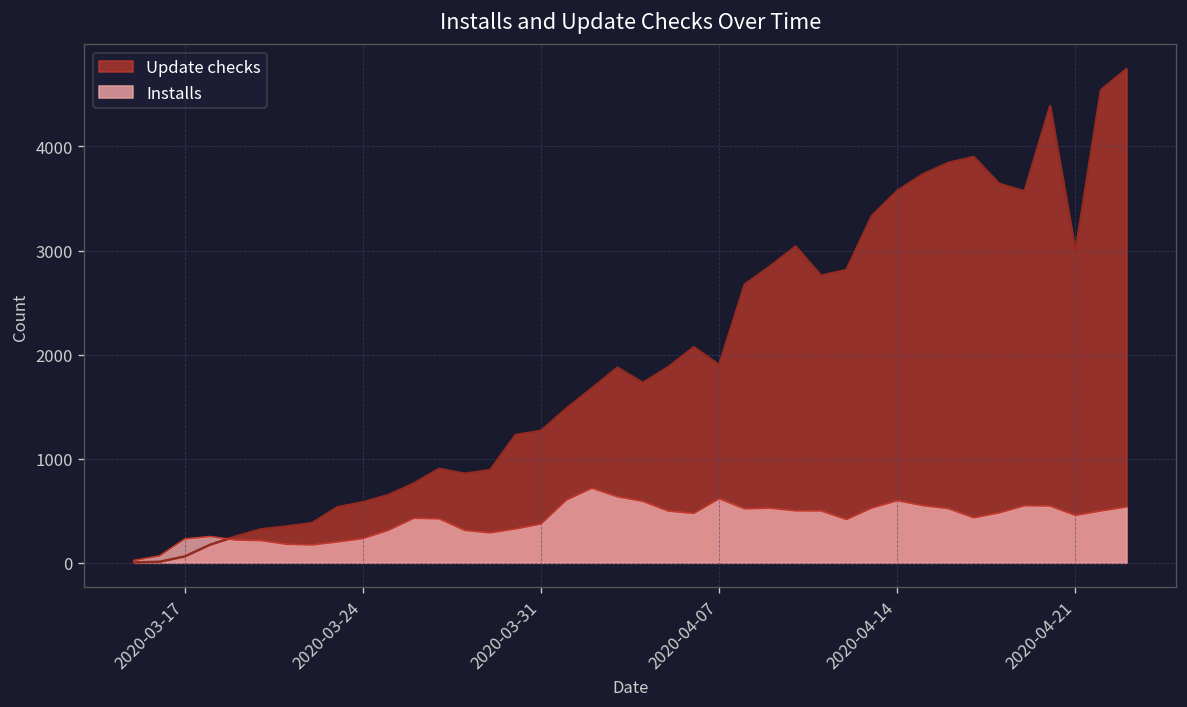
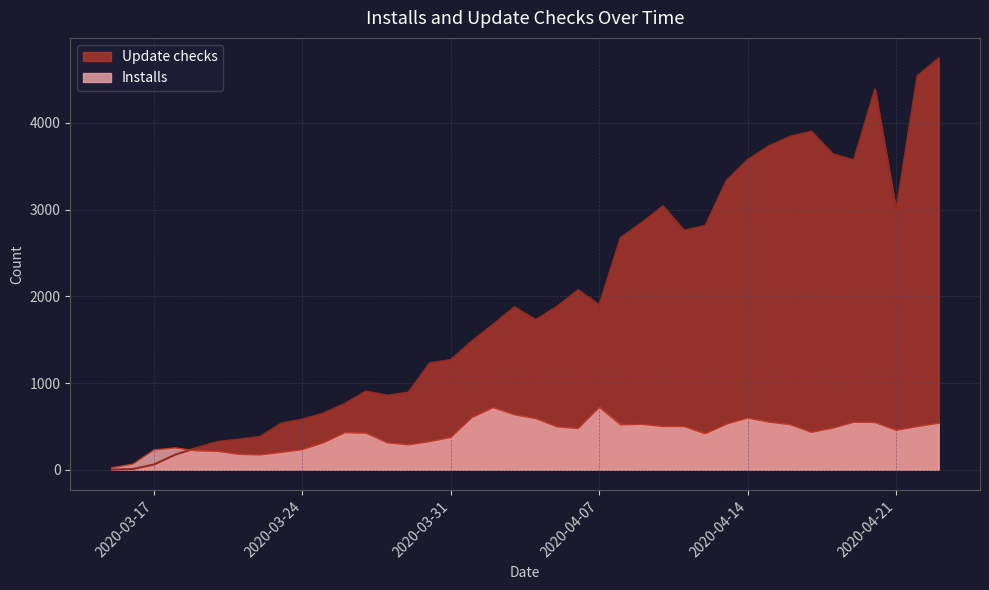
  {
    "Update checks": {
      "2020-03-17": 100,
      "2020-03-24": 600,
      "2020-03-31": 1300,
      "2020-04-07": 1900,
      "2020-04-14": 3600,
      "2020-04-21": 3000
    },
    "Installs": {
      "2020-03-17": 200,
      "2020-03-24": 200,
      "2020-03-31": 400,
-     "2020-04-07": 600,
+     "2020-04-07": 700,
      "2020-04-14": 600,
      "2020-04-21": 500
    }
  }
